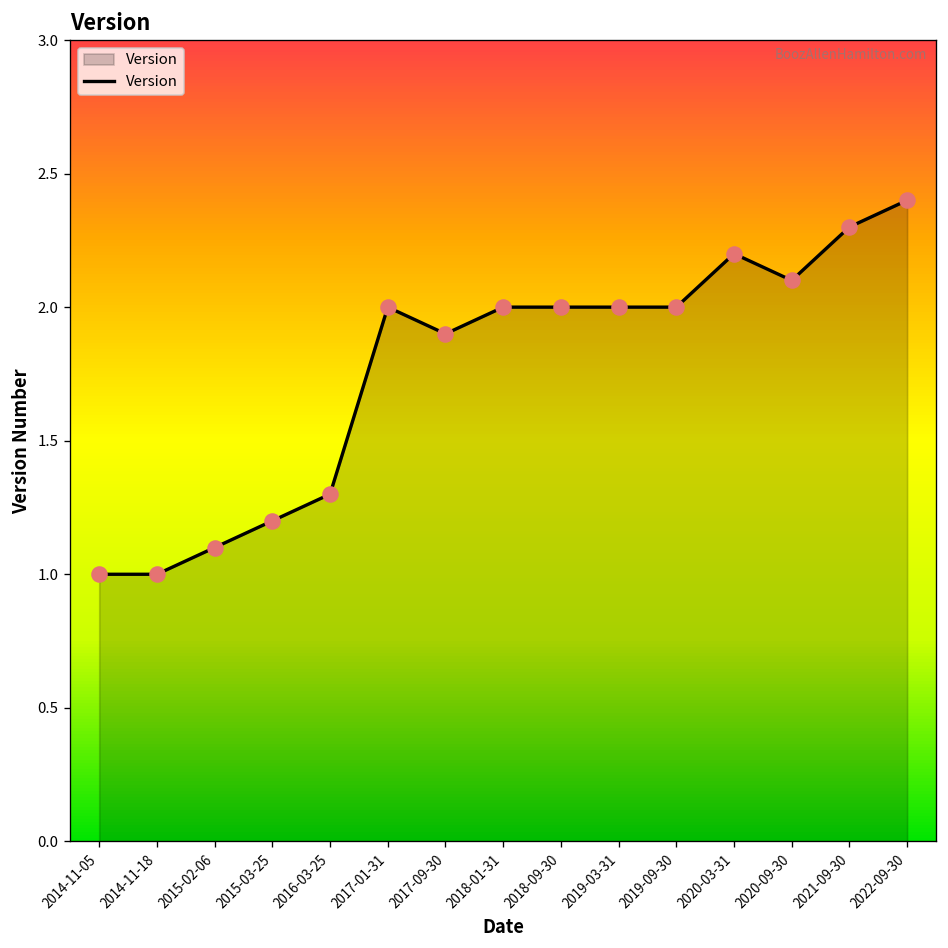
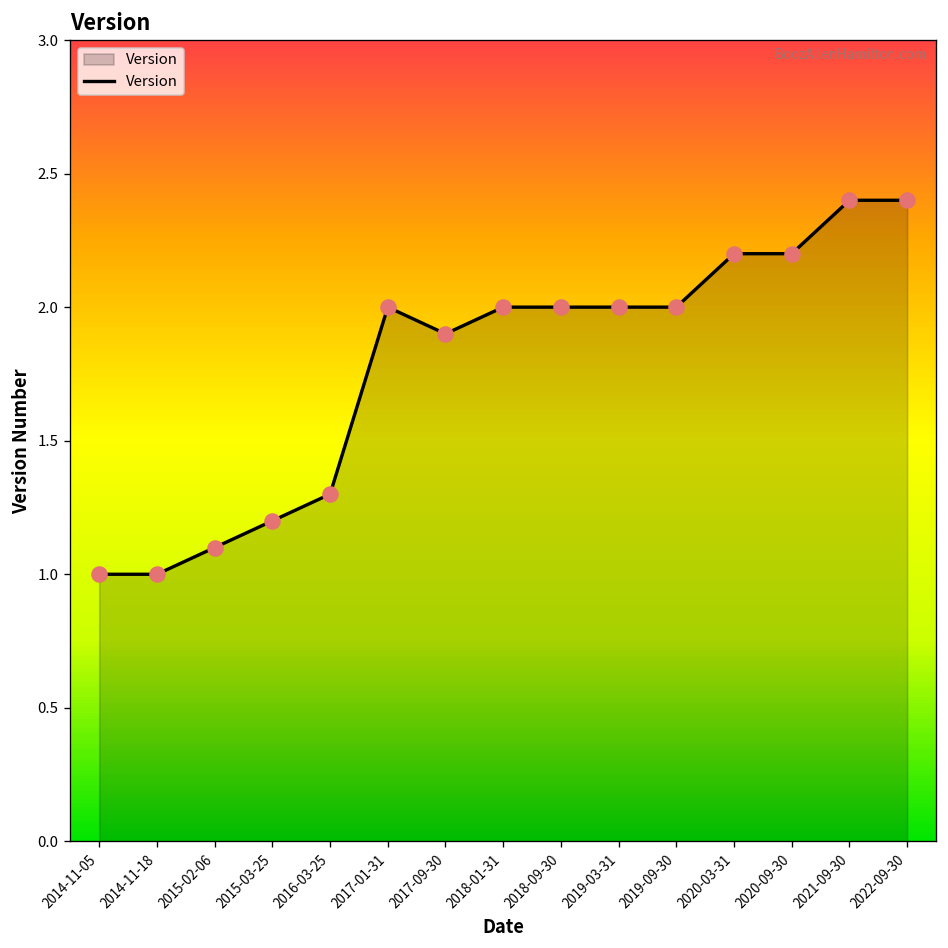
  {
    "2014-11-05": 1.0,
    "2014-11-18": 1.0,
    "2015-02-06": 1.1,
    "2015-03-25": 1.2,
    "2016-03-25": 1.3,
    "2017-01-31": 2.0,
    "2017-09-30": 1.9,
    "2018-01-31": 2.0,
    "2018-09-30": 2.0,
    "2019-03-31": 2.0,
    "2019-09-30": 2.0,
    "2020-03-31": 2.2,
-   "2020-09-30": 2.1,
-   "2021-09-30": 2.3,
+   "2020-09-30": 2.2,
+   "2021-09-30": 2.4,
    "2022-09-30": 2.4
  }
